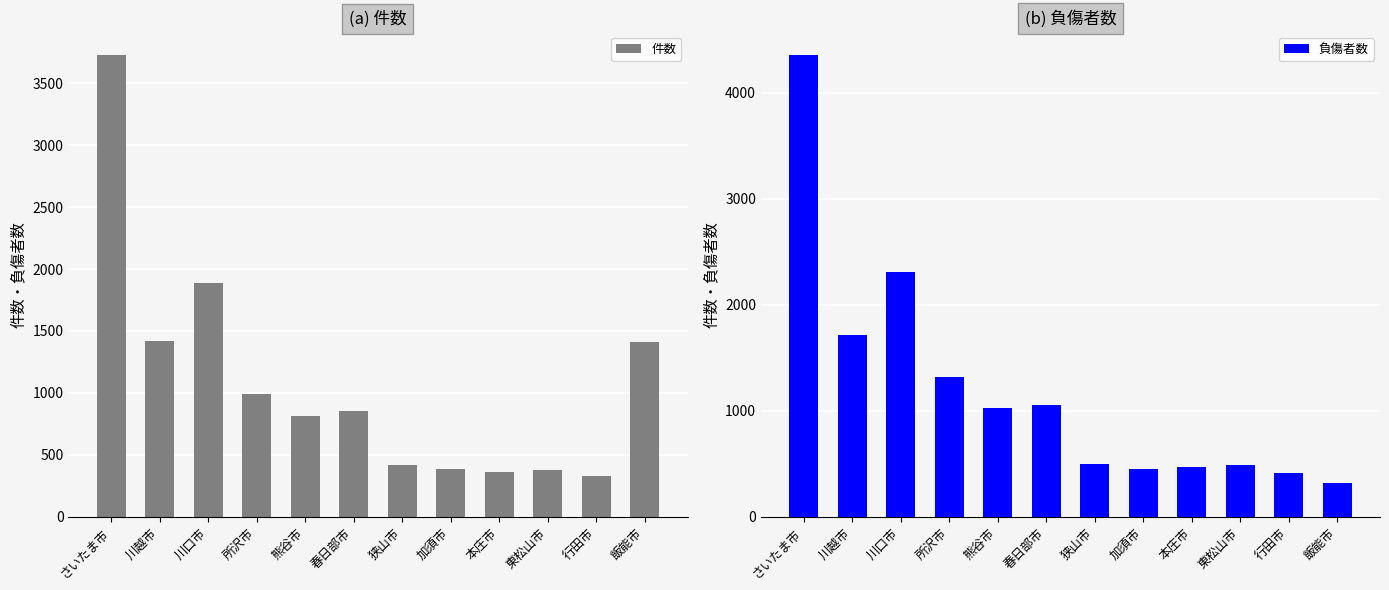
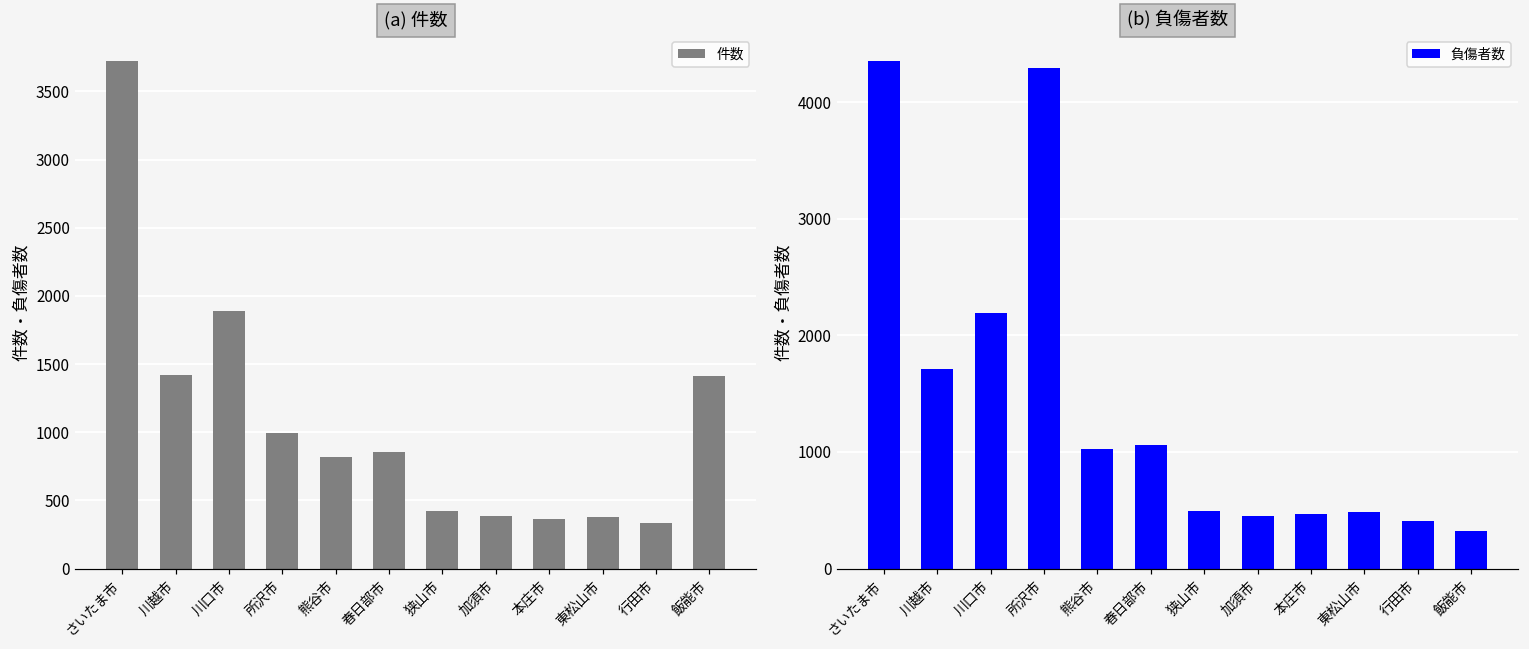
  {
    "(a) 件数": {
      "さいたま市": 3730,
      "川越市": 1420,
      "川口市": 1890,
      "所沢市": 990,
      "熊谷市": 820,
      "春日部市": 860,
      "狭山市": 420,
      "加須市": 380,
      "本庄市": 360,
      "東松山市": 380,
      "行田市": 330,
      "飯能市": 1410
    },
    "(b) 負傷者数": {
      "さいたま市": 4360,
      "川越市": 1710,
-     "川口市": 2310,
-     "所沢市": 1320,
+     "川口市": 2190,
+     "所沢市": 4290,
      "熊谷市": 1030,
      "春日部市": 1060,
      "狭山市": 500,
      "加須市": 450,
      "本庄市": 470,
      "東松山市": 490,
      "行田市": 410,
      "飯能市": 320
    }
  }
